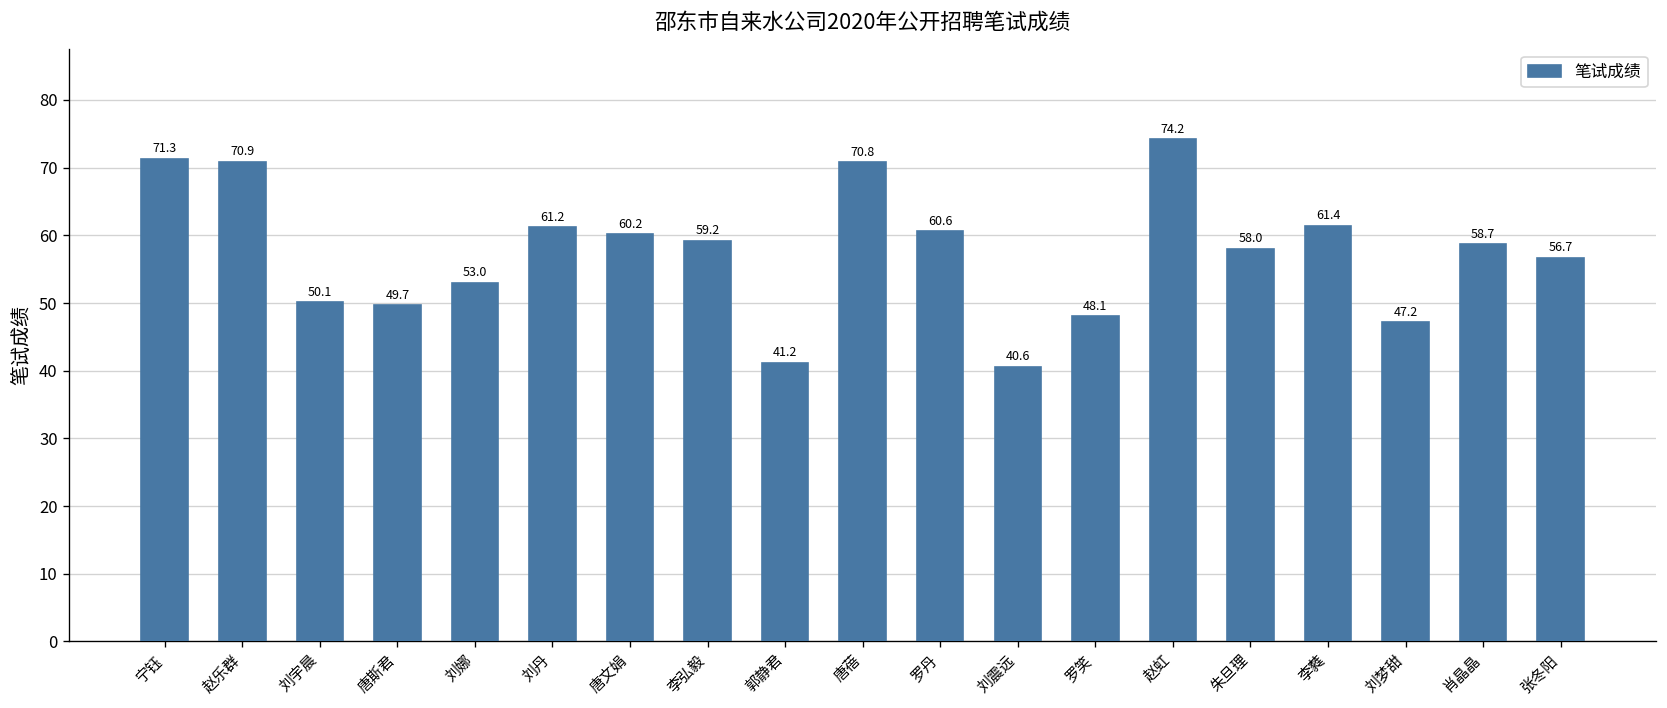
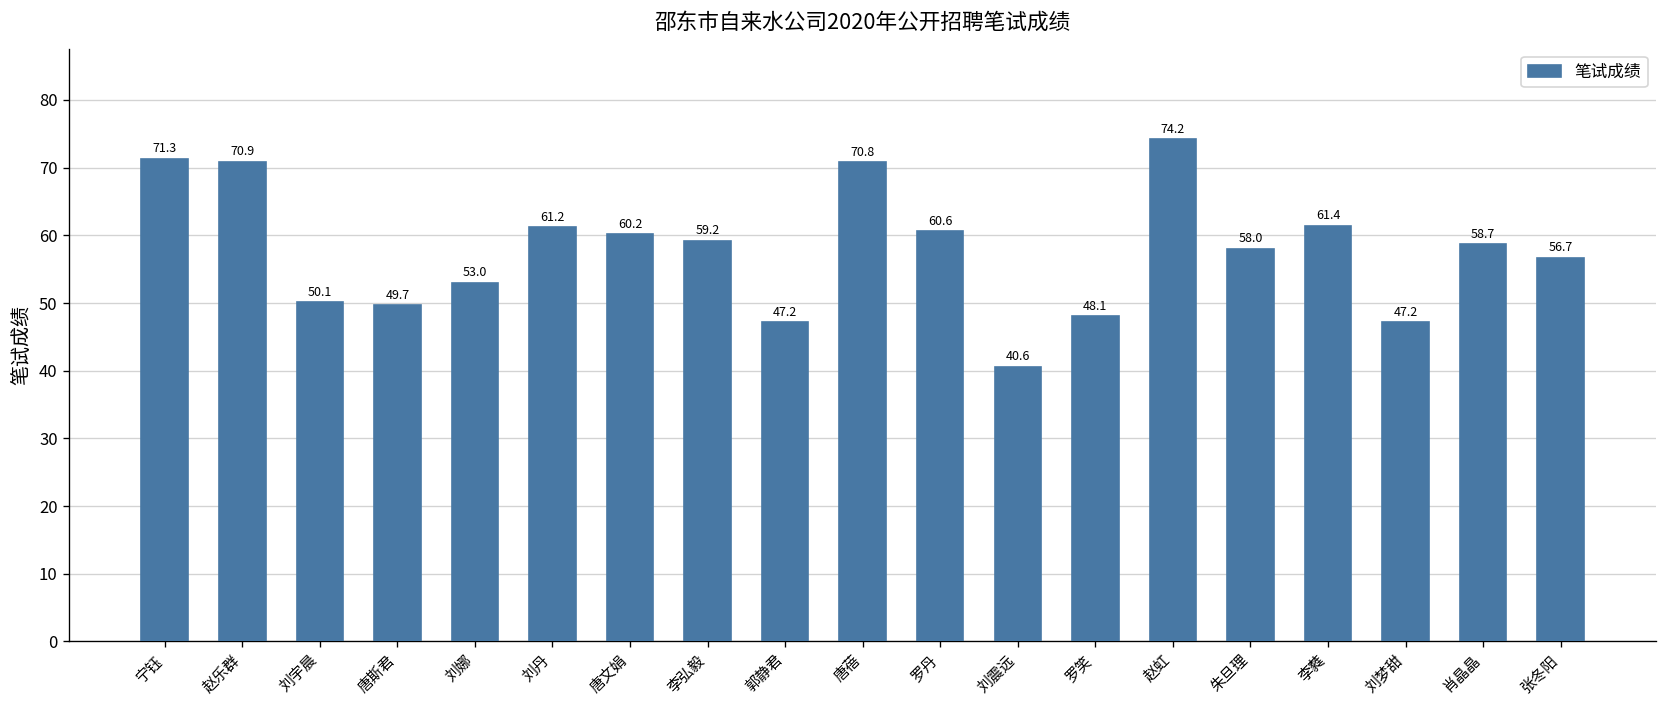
  {
    "宁钰": 71.3,
    "赵乐群": 70.9,
    "刘宇晨": 50.1,
    "唐斯君": 49.7,
    "刘娜": 53.0,
    "刘丹": 61.2,
    "唐文娟": 60.2,
    "李弘毅": 59.2,
-   "郭静君": 41.2,
+   "郭静君": 47.2,
    "唐蓓": 70.8,
    "罗丹": 60.6,
    "刘震远": 40.6,
    "罗笑": 48.1,
    "赵虹": 74.2,
    "朱旦理": 58.0,
    "李蕤": 61.4,
    "刘梦甜": 47.2,
    "肖晶晶": 58.7,
    "张冬阳": 56.7
  }
